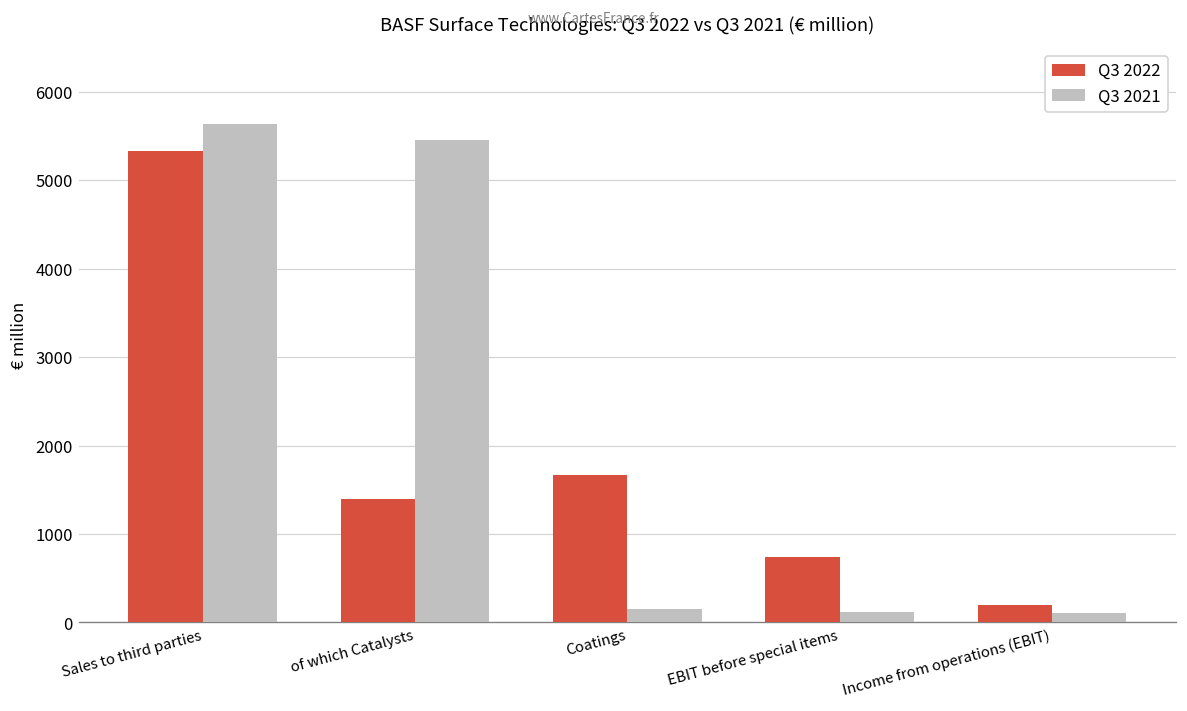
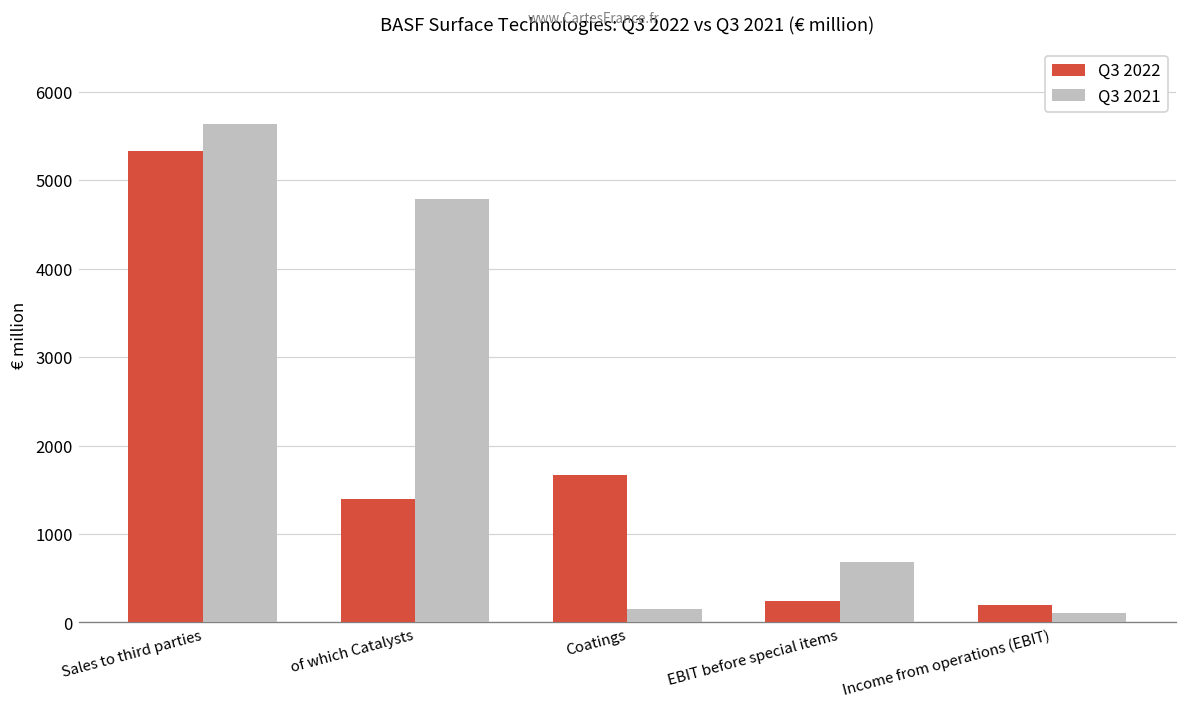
  {
    "Q3 2022": {
      "Sales to third parties": 5300,
      "of which Catalysts": 1400,
      "Coatings": 1700,
-     "EBIT before special items": 700,
+     "EBIT before special items": 200,
      "Income from operations (EBIT)": 200
    },
    "Q3 2021": {
      "Sales to third parties": 5600,
-     "of which Catalysts": 5500,
+     "of which Catalysts": 4800,
      "Coatings": 100,
-     "EBIT before special items": 100,
+     "EBIT before special items": 700,
      "Income from operations (EBIT)": 100
    }
  }
